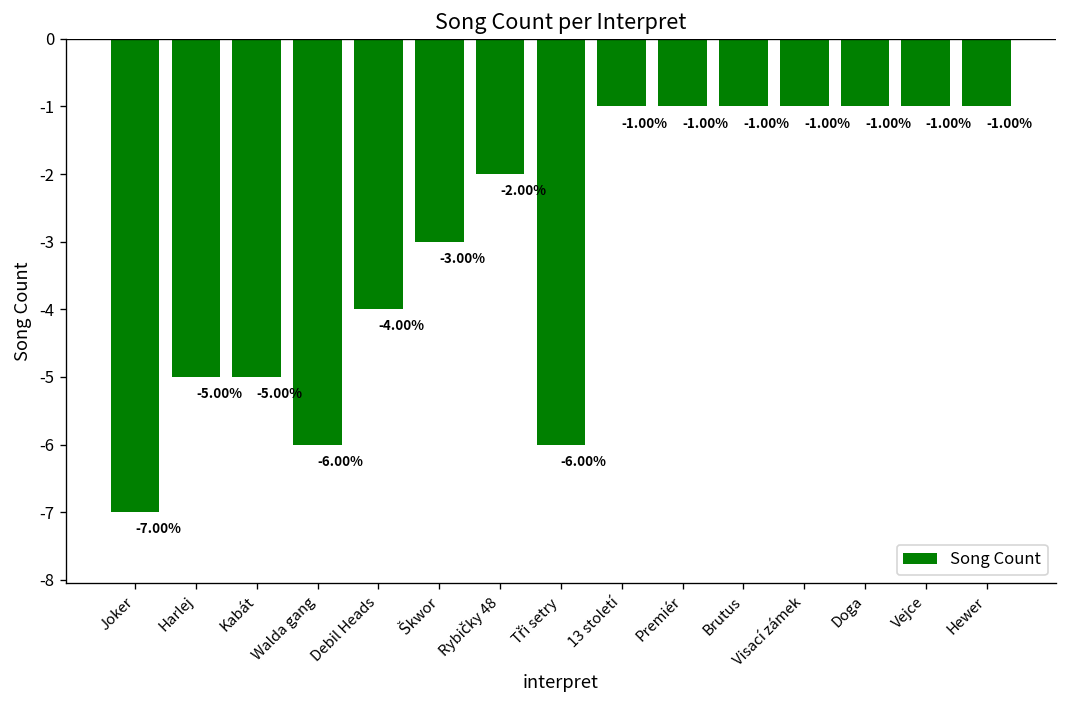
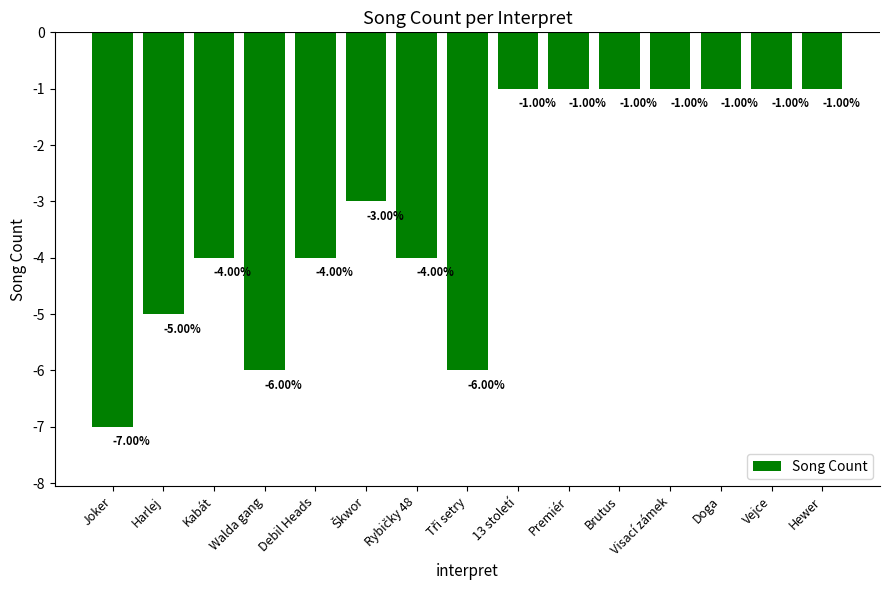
  {
    "Joker": "-7.00%",
    "Harlej": "-5.00%",
-   "Kabát": "-5.00%",
+   "Kabát": "-4.00%",
    "Walda gang": "-6.00%",
    "Debil Heads": "-4.00%",
    "Škwor": "-3.00%",
-   "Rybičky 48": "-2.00%",
+   "Rybičky 48": "-4.00%",
    "Tři setry": "-6.00%",
    "13 století": "-1.00%",
    "Premiér": "-1.00%",
    "Brutus": "-1.00%",
    "Visací zámek": "-1.00%",
    "Doga": "-1.00%",
    "Vejce": "-1.00%",
    "Hewer": "-1.00%"
  }
